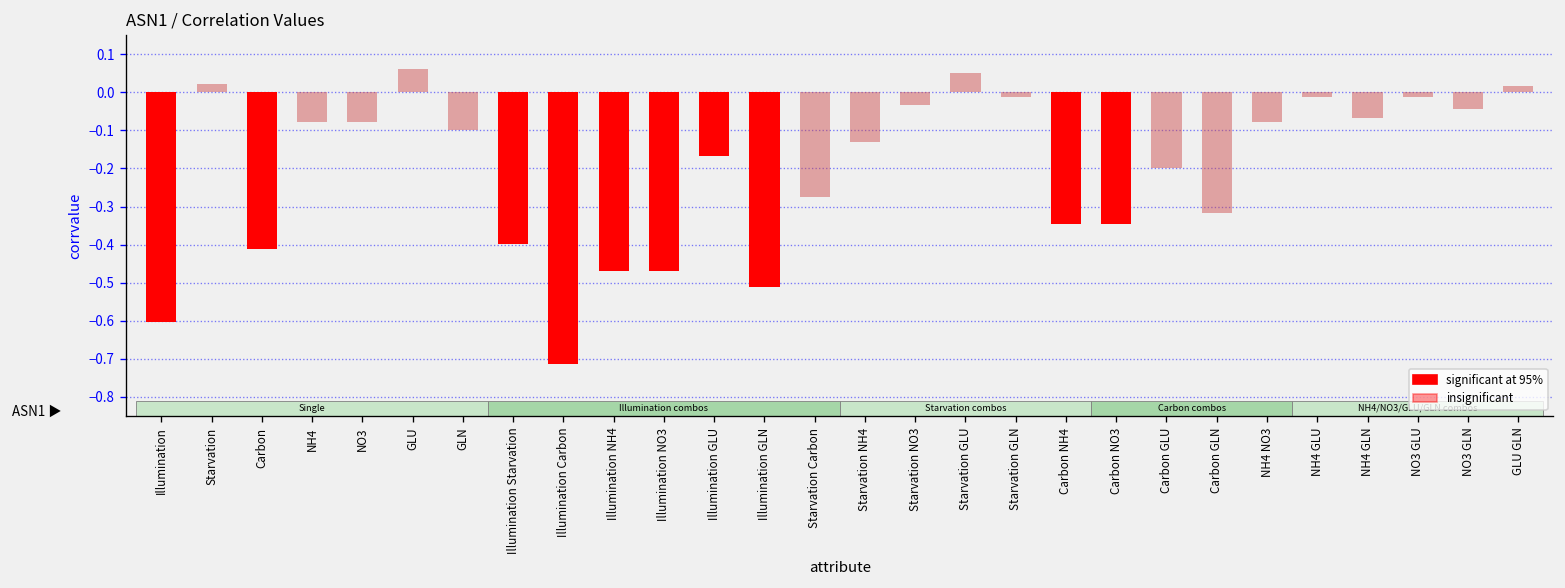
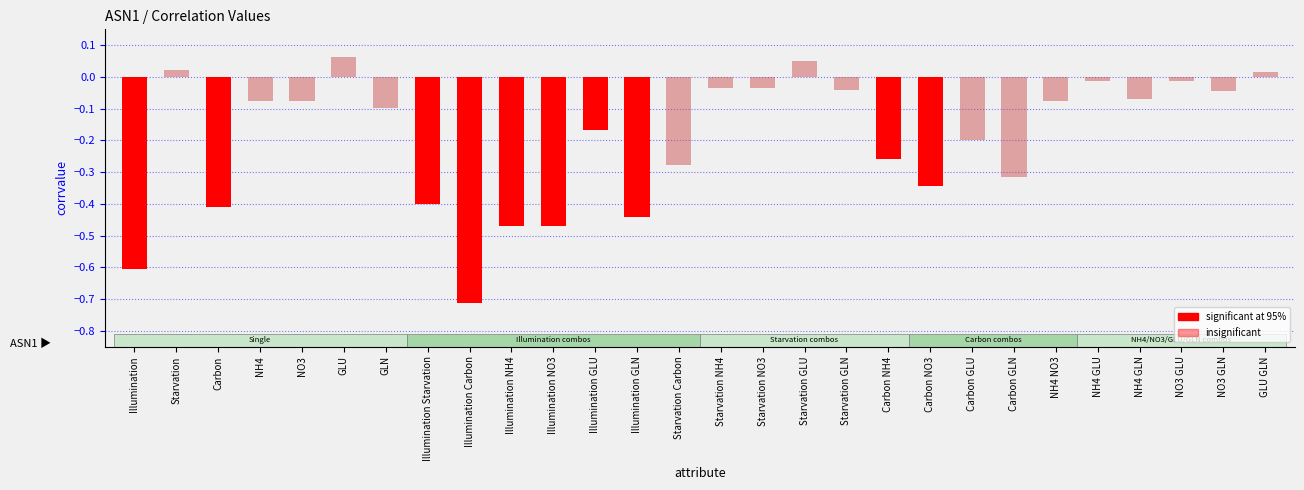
  {
    "Illumination": -0.60,
    "Starvation": 0.02,
    "Carbon": -0.41,
    "NH4": -0.08,
    "NO3": -0.08,
    "GLU": 0.06,
    "GLN": -0.10,
    "Illumination Starvation": -0.40,
    "Illumination Carbon": -0.71,
    "Illumination NH4": -0.47,
    "Illumination NO3": -0.47,
    "Illumination GLU": -0.17,
-   "Illumination GLN": -0.51,
+   "Illumination GLN": -0.44,
    "Starvation Carbon": -0.28,
-   "Starvation NH4": -0.13,
+   "Starvation NH4": -0.03,
    "Starvation NO3": -0.03,
    "Starvation GLU": 0.05,
-   "Starvation GLN": -0.01,
-   "Carbon NH4": -0.35,
+   "Starvation GLN": -0.04,
+   "Carbon NH4": -0.26,
    "Carbon NO3": -0.35,
    "Carbon GLU": -0.20,
    "Carbon GLN": -0.32,
    "NH4 NO3": -0.08,
    "NH4 GLU": -0.01,
    "NH4 GLN": -0.07,
    "NO3 GLU": -0.01,
    "NO3 GLN": -0.04,
    "GLU GLN": 0.02
  }
